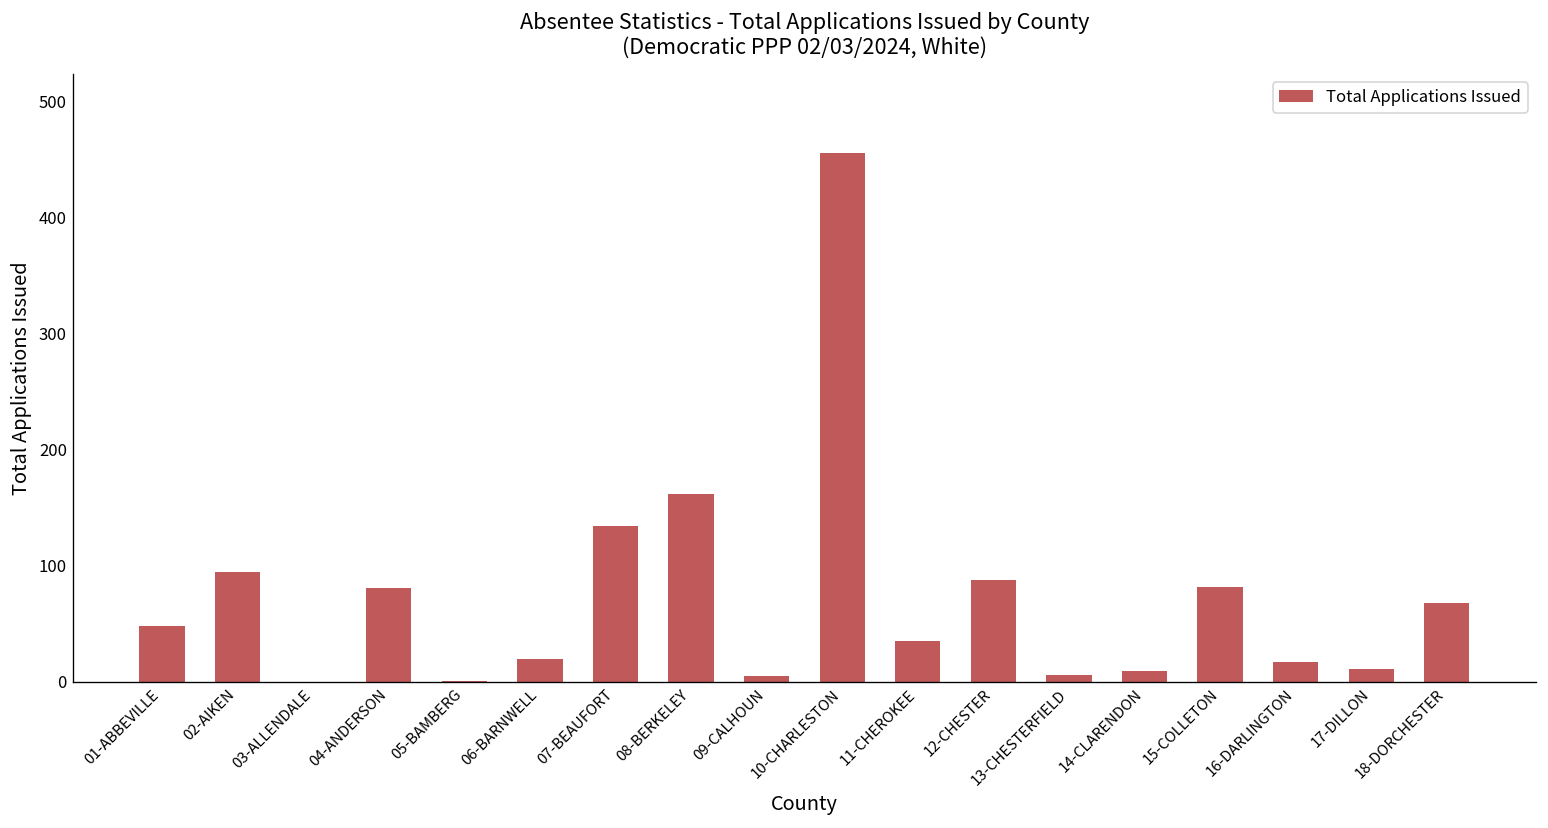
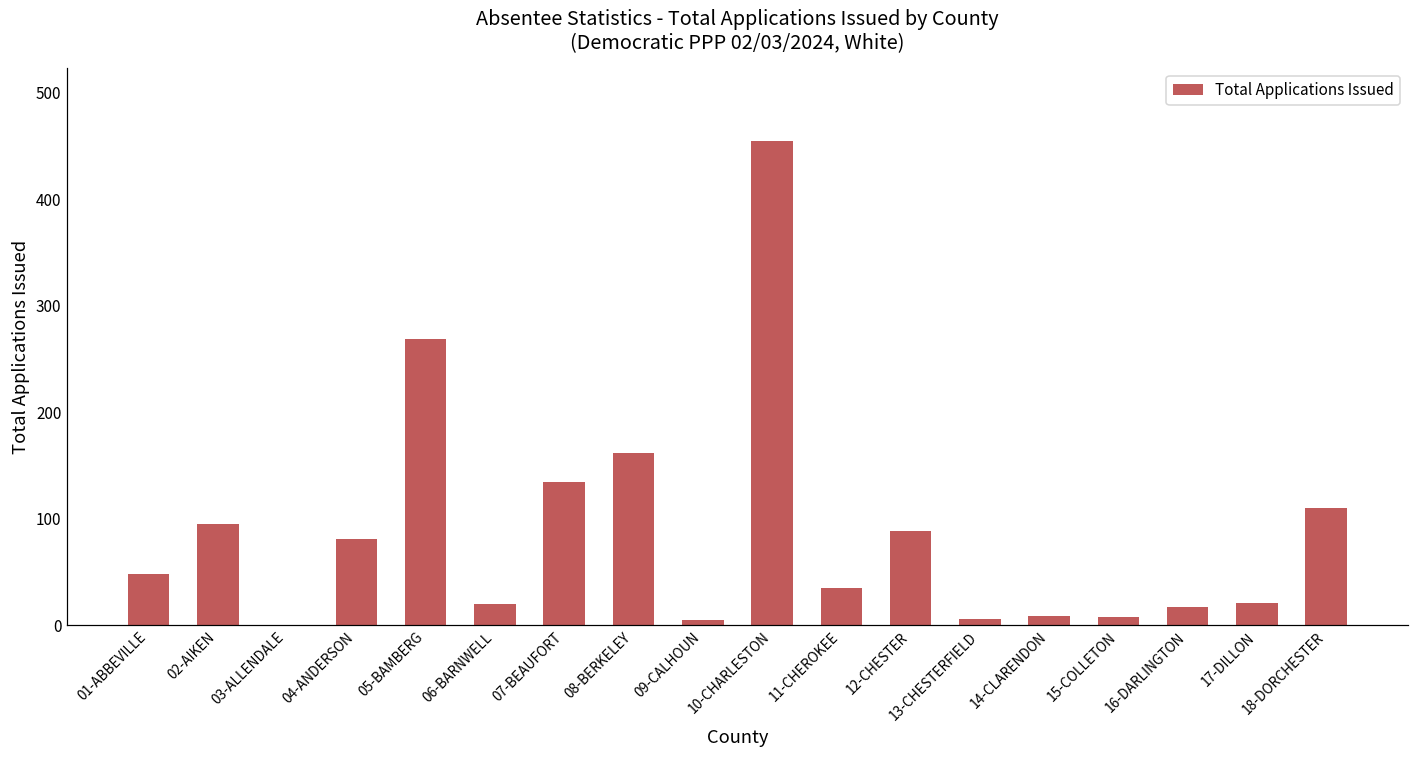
  {
    "01-ABBEVILLE": 50,
    "02-AIKEN": 100,
    "03-ALLENDALE": 0,
    "04-ANDERSON": 80,
-   "05-BAMBERG": 0,
+   "05-BAMBERG": 270,
    "06-BARNWELL": 20,
    "07-BEAUFORT": 130,
    "08-BERKELEY": 160,
    "09-CALHOUN": 10,
    "10-CHARLESTON": 460,
    "11-CHEROKEE": 40,
    "12-CHESTER": 90,
    "13-CHESTERFIELD": 10,
    "14-CLARENDON": 10,
-   "15-COLLETON": 80,
+   "15-COLLETON": 10,
    "16-DARLINGTON": 20,
-   "17-DILLON": 10,
-   "18-DORCHESTER": 70
+   "17-DILLON": 20,
+   "18-DORCHESTER": 110
  }
